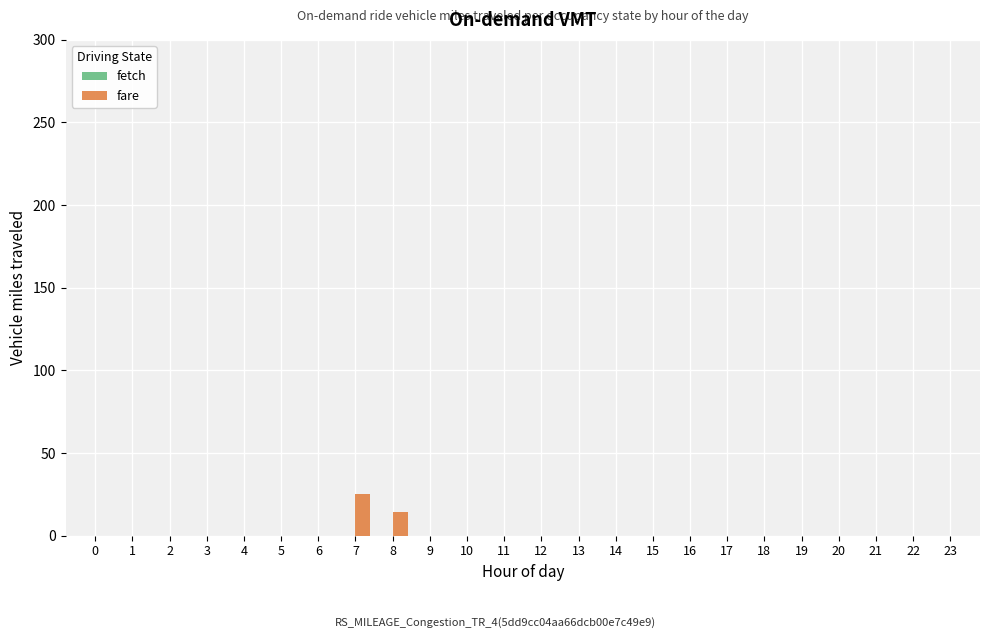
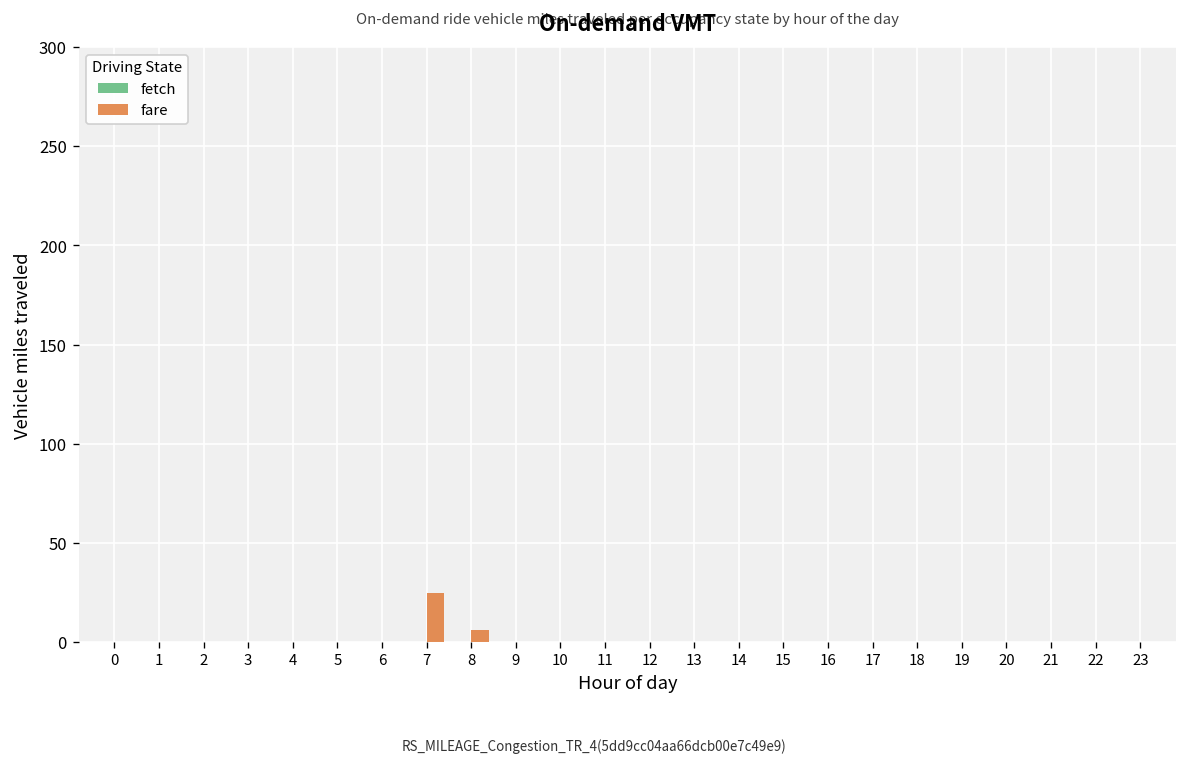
  {
    "fetch": {
      "0": 0,
      "1": 0,
      "2": 0,
      "3": 0,
      "4": 0,
      "5": 0,
      "6": 0,
      "7": 0,
      "8": 0,
      "9": 0,
      "10": 0,
      "11": 0,
      "12": 0,
      "13": 0,
      "14": 0,
      "15": 0,
      "16": 0,
      "17": 0,
      "18": 0,
      "19": 0,
      "20": 0,
      "21": 0,
      "22": 0,
      "23": 0
    },
    "fare": {
      "0": 0,
      "1": 0,
      "2": 0,
      "3": 0,
      "4": 0,
      "5": 0,
      "6": 0,
      "7": 25,
-     "8": 14,
+     "8": 6,
      "9": 0,
      "10": 0,
      "11": 0,
      "12": 0,
      "13": 0,
      "14": 0,
      "15": 0,
      "16": 0,
      "17": 0,
      "18": 0,
      "19": 0,
      "20": 0,
      "21": 0,
      "22": 0,
      "23": 0
    }
  }
